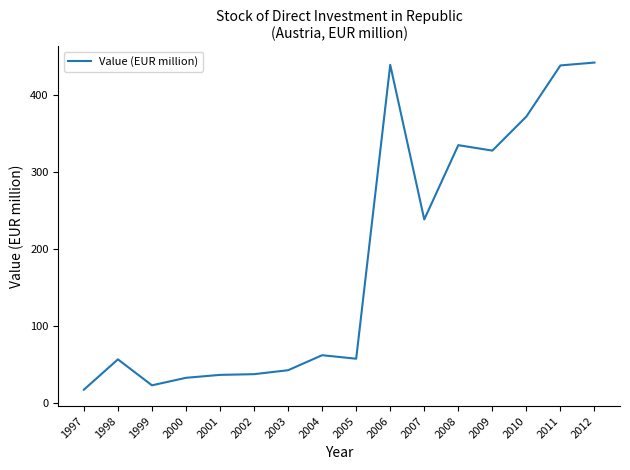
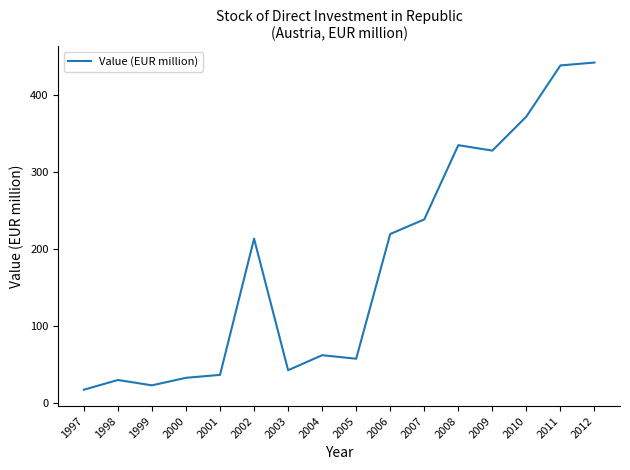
  {
    "1997": 20,
-   "1998": 60,
+   "1998": 30,
    "1999": 20,
    "2000": 30,
    "2001": 40,
-   "2002": 40,
+   "2002": 210,
    "2003": 40,
    "2004": 60,
    "2005": 60,
-   "2006": 440,
+   "2006": 220,
    "2007": 240,
    "2008": 330,
    "2009": 330,
    "2010": 370,
    "2011": 440,
    "2012": 440
  }
